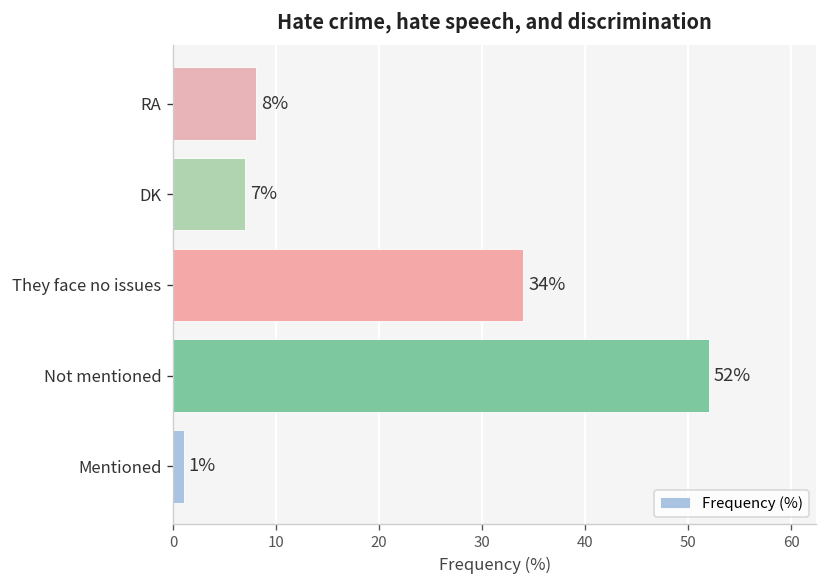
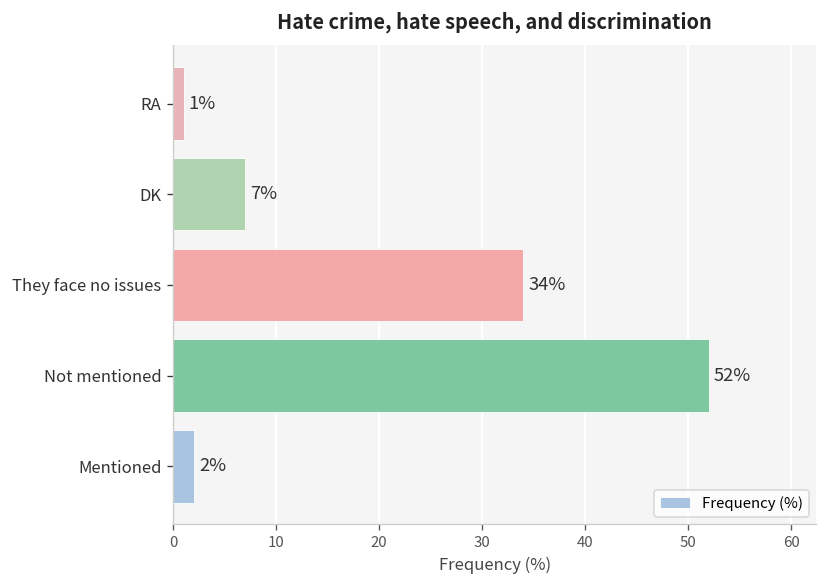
  {
-   "RA": "8%",
+   "RA": "1%",
    "DK": "7%",
    "They face no issues": "34%",
    "Not mentioned": "52%",
-   "Mentioned": "1%"
+   "Mentioned": "2%"
  }
